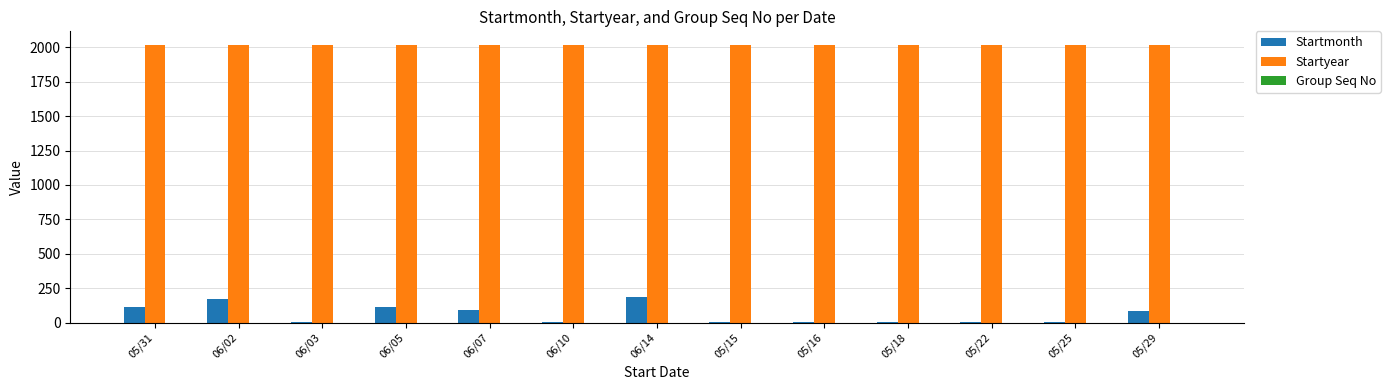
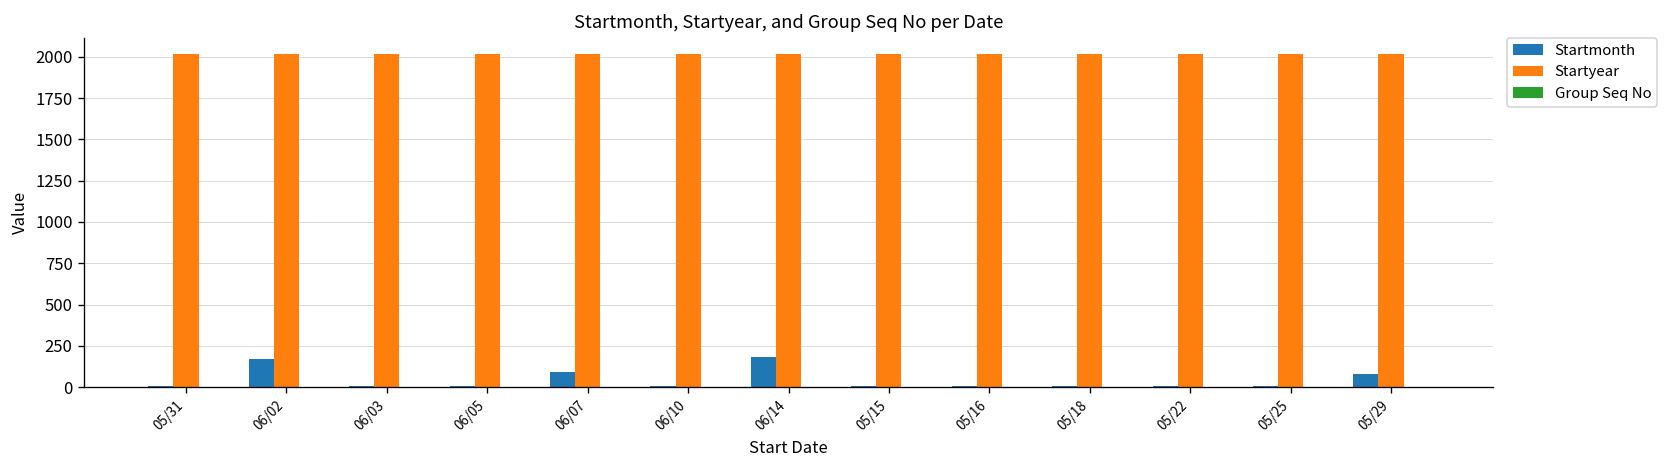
  {
    "Startmonth": {
-     "05/31": 120,
+     "05/31": 10,
      "06/02": 170,
-     "06/05": 120,
+     "06/05": 10,
      "06/07": 90,
      "06/14": 180,
      "05/29": 80
    },
    "Startyear": {
      "05/31": 2010,
      "06/02": 2010,
      "06/03": 2010,
      "06/05": 2010,
      "06/07": 2010,
      "06/10": 2010,
      "06/14": 2010,
      "05/15": 2020,
      "05/16": 2020,
      "05/18": 2020,
      "05/22": 2020,
      "05/25": 2020,
      "05/29": 2020
    }
  }
